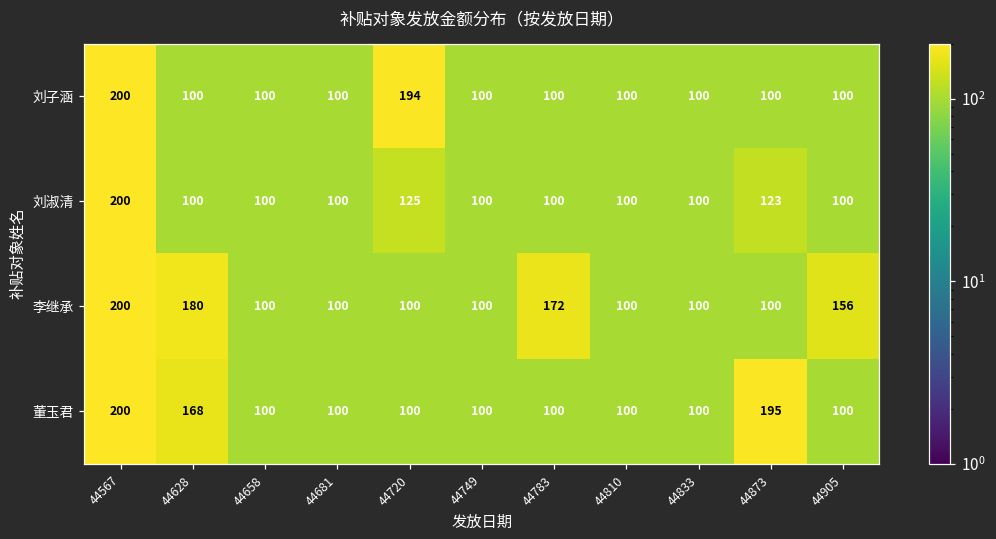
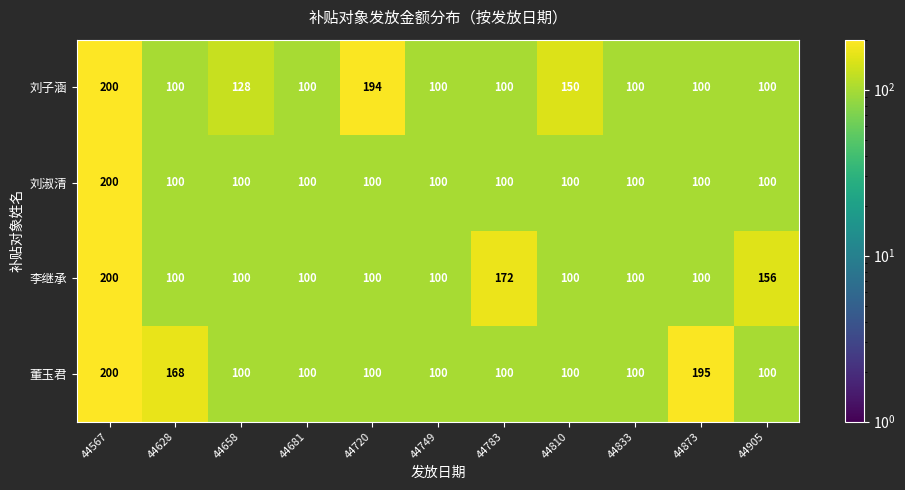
  {
    "刘子涵": {
      "44567": 200,
      "44628": 100,
-     "44658": 100,
+     "44658": 128,
      "44681": 100,
      "44720": 194,
      "44749": 100,
      "44783": 100,
-     "44810": 100,
+     "44810": 150,
      "44833": 100,
      "44873": 100,
      "44905": 100
    },
    "刘淑清": {
      "44567": 200,
      "44628": 100,
      "44658": 100,
      "44681": 100,
-     "44720": 125,
+     "44720": 100,
      "44749": 100,
      "44783": 100,
      "44810": 100,
      "44833": 100,
-     "44873": 123,
+     "44873": 100,
      "44905": 100
    },
    "李继承": {
      "44567": 200,
-     "44628": 180,
+     "44628": 100,
      "44658": 100,
      "44681": 100,
      "44720": 100,
      "44749": 100,
      "44783": 172,
      "44810": 100,
      "44833": 100,
      "44873": 100,
      "44905": 156
    },
    "董玉君": {
      "44567": 200,
      "44628": 168,
      "44658": 100,
      "44681": 100,
      "44720": 100,
      "44749": 100,
      "44783": 100,
      "44810": 100,
      "44833": 100,
      "44873": 195,
      "44905": 100
    }
  }
